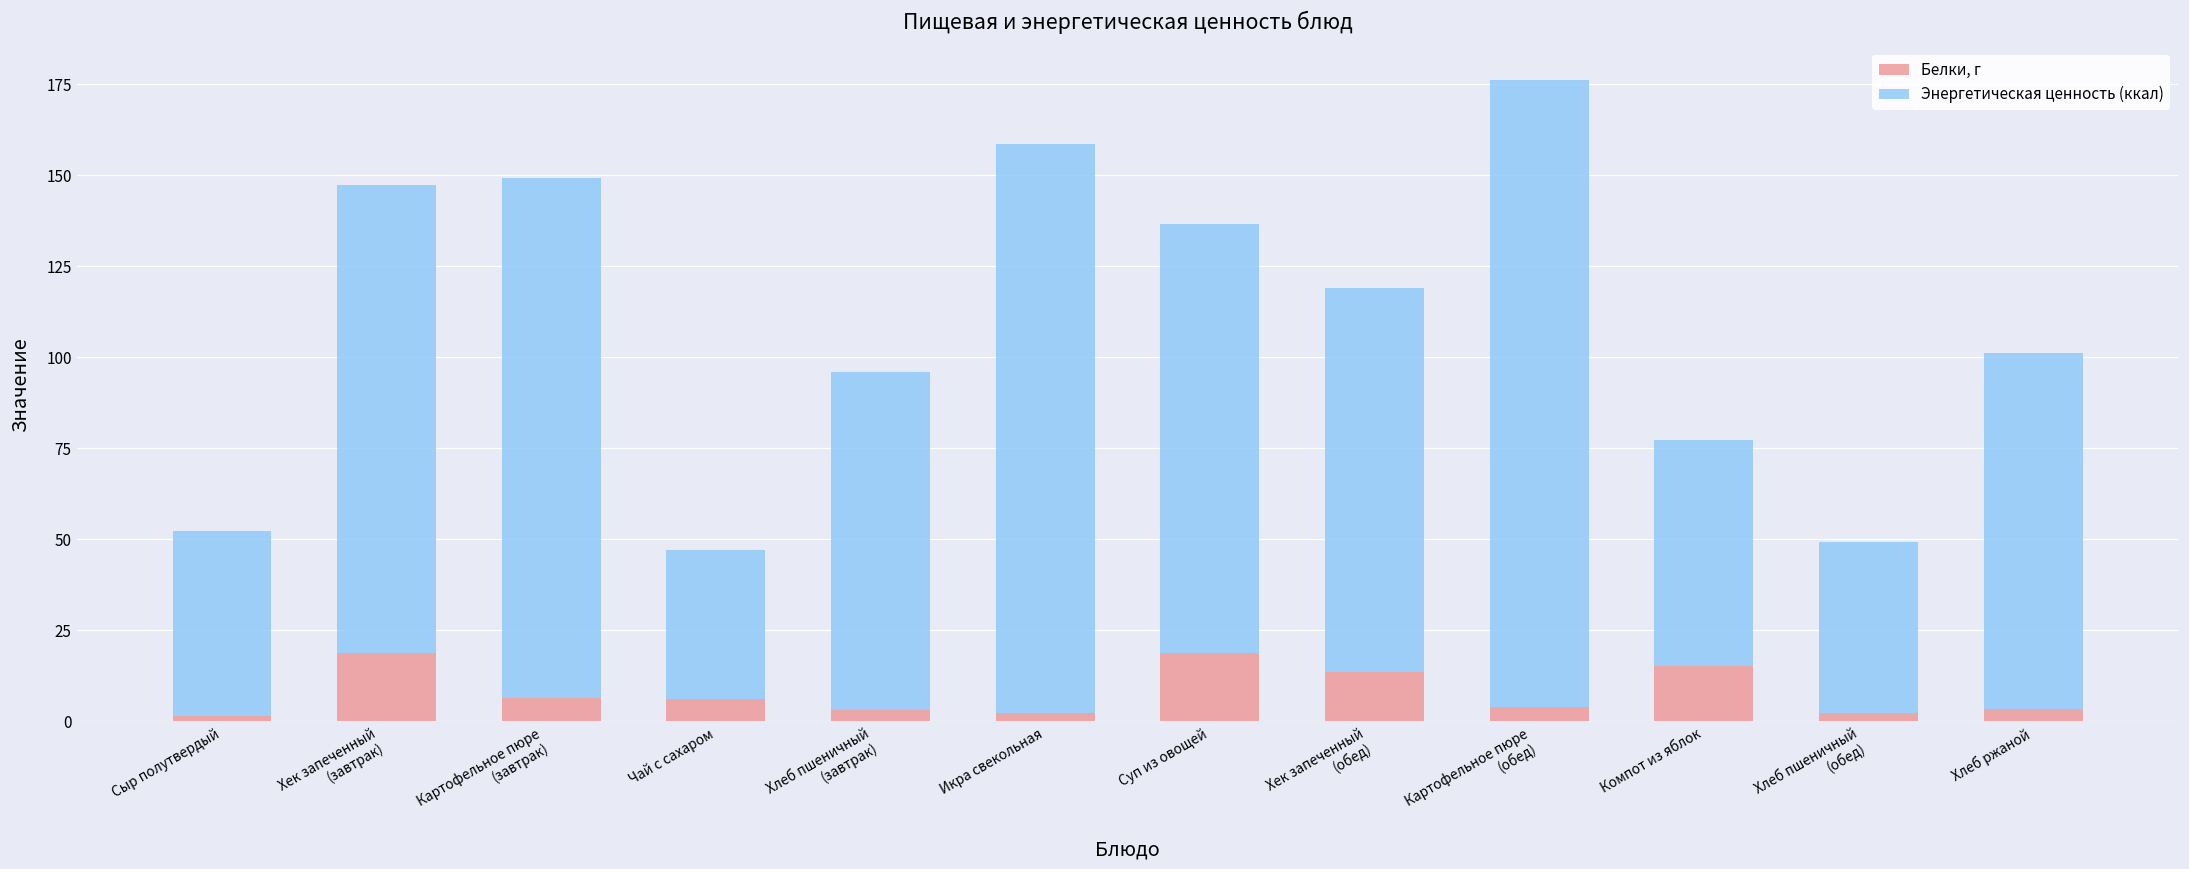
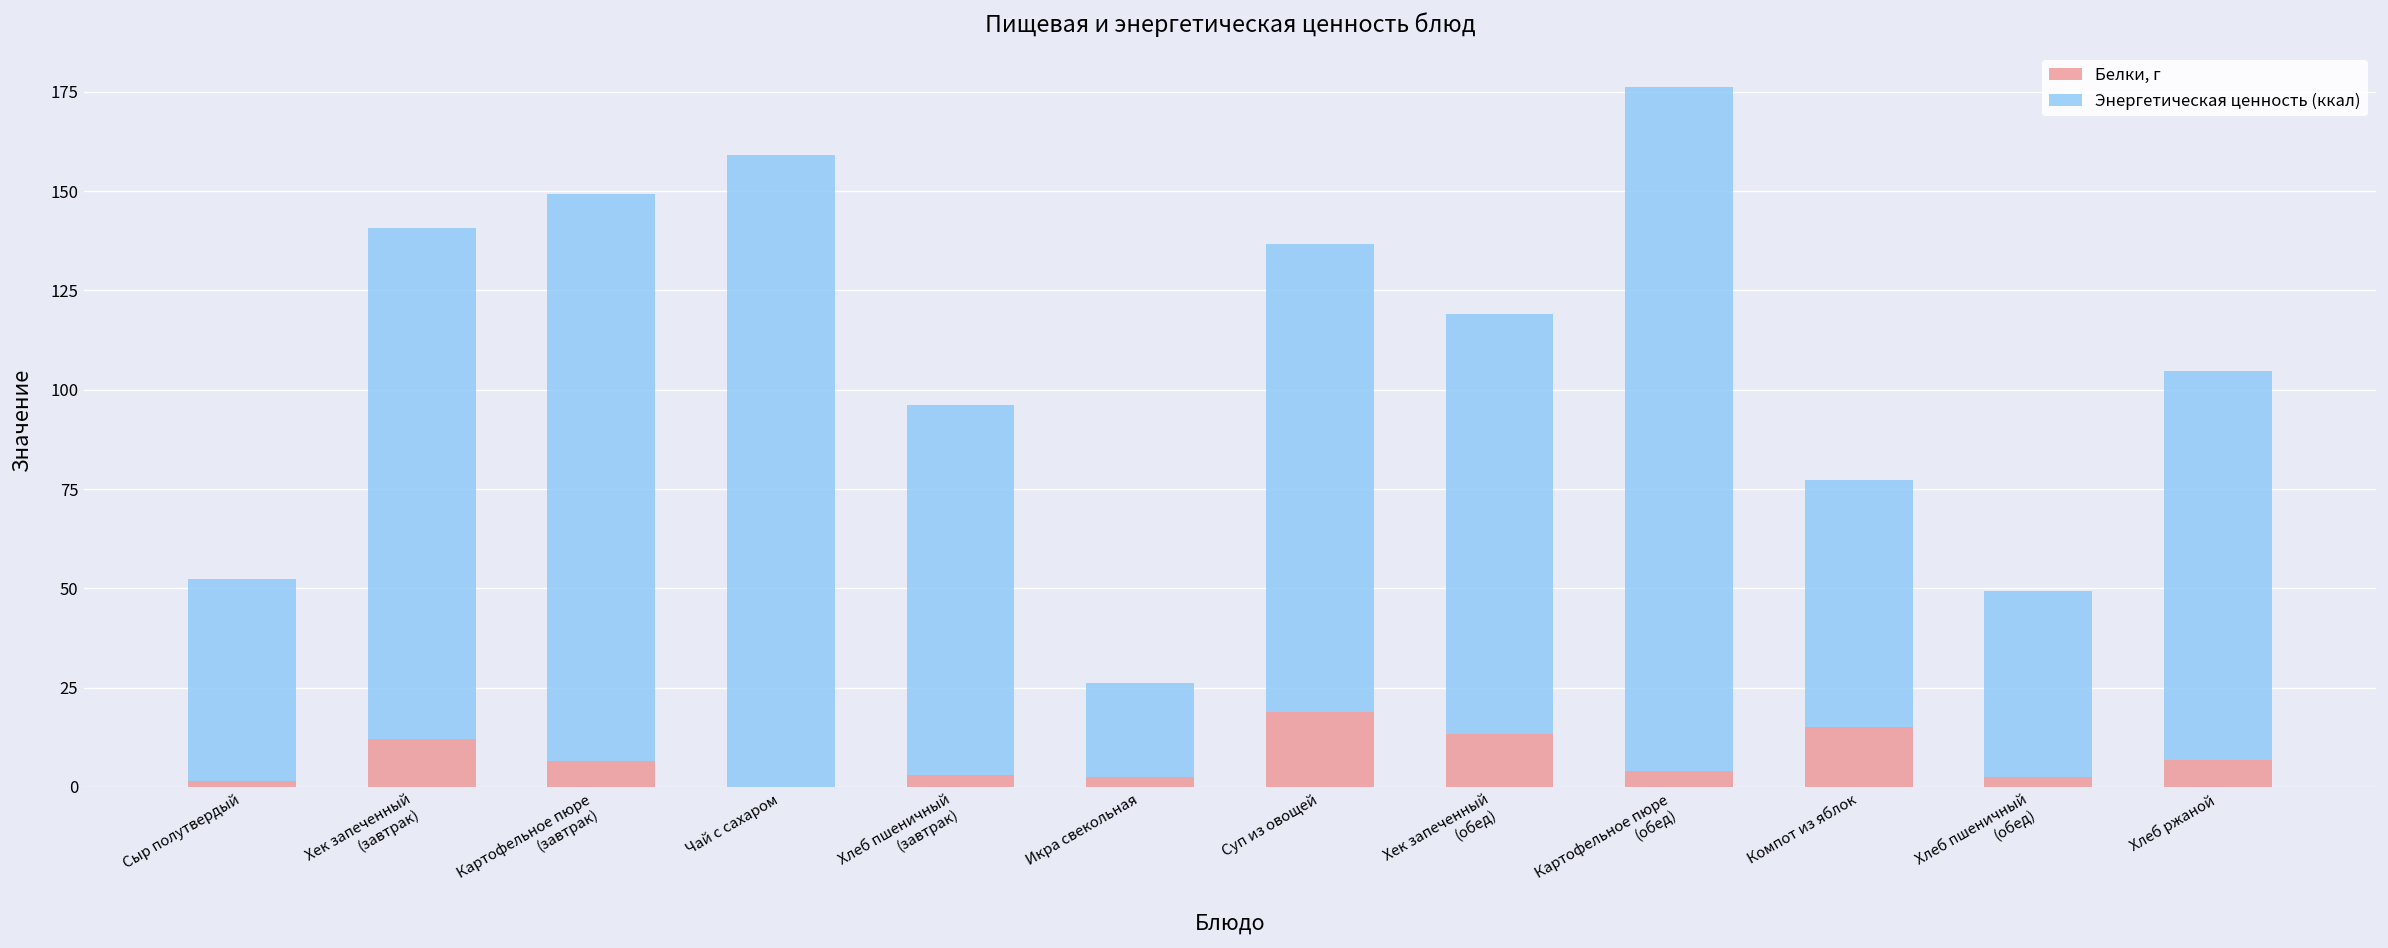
  {
    "Белки, г": {
      "Сыр полутвердый": 1,
-     "Хек запеченный (завтрак)": 19,
+     "Хек запеченный (завтрак)": 12,
      "Картофельное пюре (завтрак)": 6,
-     "Чай с сахаром": 6,
+     "Чай с сахаром": 0,
      "Хлеб пшеничный (завтрак)": 3,
      "Икра свекольная": 2,
      "Суп из овощей": 19,
      "Хек запеченный (обед)": 13,
      "Картофельное пюре (обед)": 4,
      "Компот из яблок": 15,
      "Хлеб пшеничный (обед)": 2,
-     "Хлеб ржаной": 3
+     "Хлеб ржаной": 7
    },
    "Энергетическая ценность (ккал)": {
      "Сыр полутвердый": 51,
      "Хек запеченный (завтрак)": 129,
      "Картофельное пюре (завтрак)": 143,
-     "Чай с сахаром": 41,
+     "Чай с сахаром": 159,
      "Хлеб пшеничный (завтрак)": 93,
-     "Икра свекольная": 156,
+     "Икра свекольная": 24,
      "Суп из овощей": 118,
      "Хек запеченный (обед)": 106,
      "Картофельное пюре (обед)": 172,
      "Компот из яблок": 62,
      "Хлеб пшеничный (обед)": 47,
      "Хлеб ржаной": 98
    }
  }
